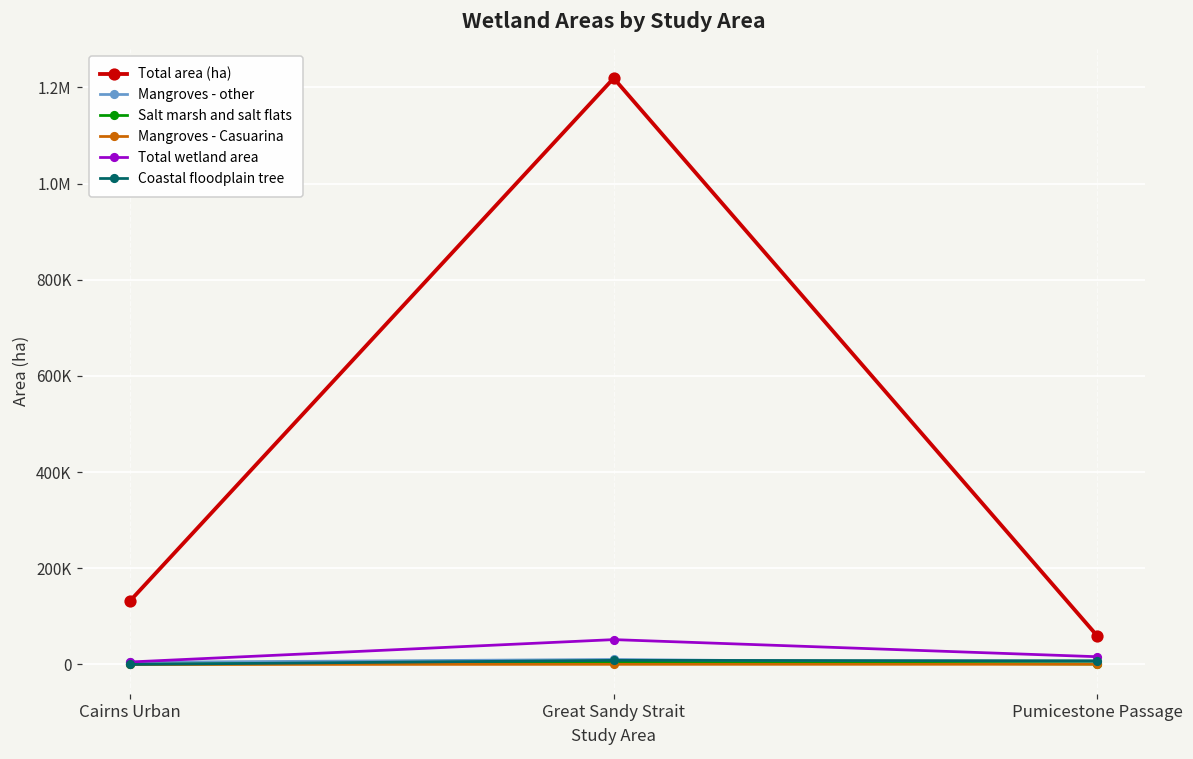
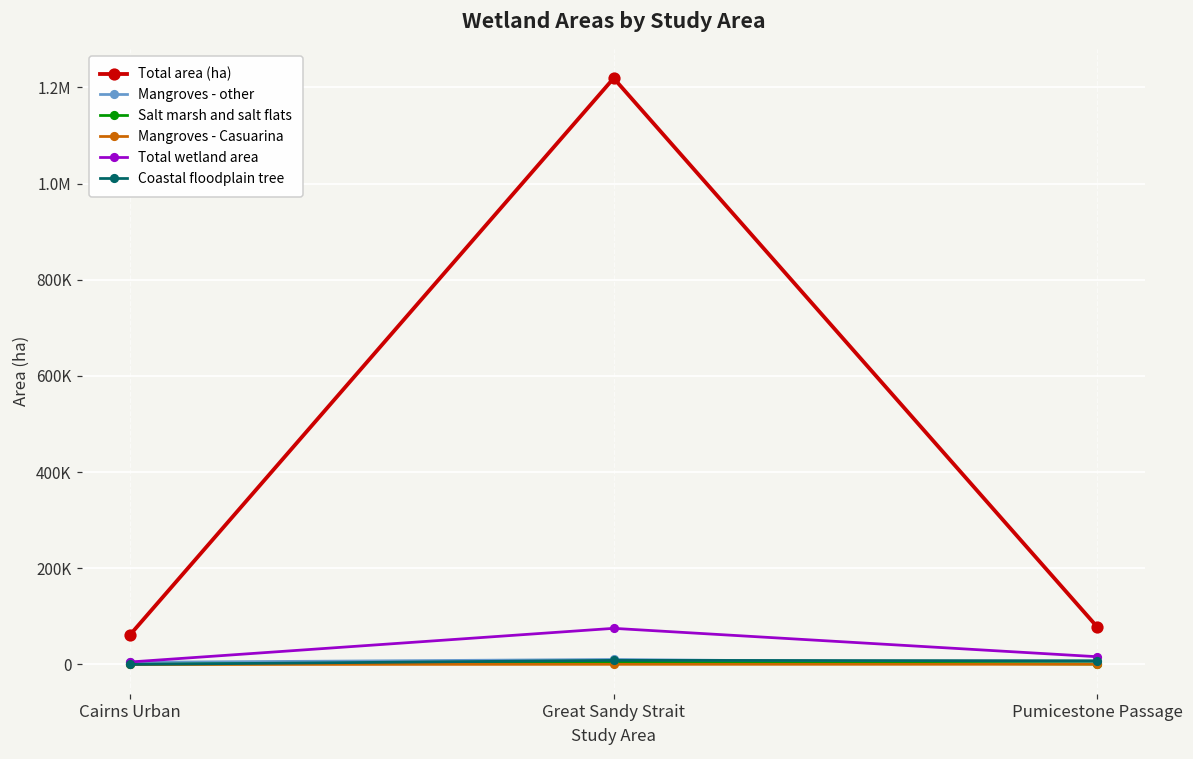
  {
    "Total area (ha)": {
-     "Cairns Urban": 130000,
+     "Cairns Urban": 60000,
      "Great Sandy Strait": 1220000,
-     "Pumicestone Passage": 60000
+     "Pumicestone Passage": 80000
    },
    "Total wetland area": {
-     "Great Sandy Strait": 50000,
+     "Great Sandy Strait": 80000,
      "Pumicestone Passage": 20000
    }
  }
